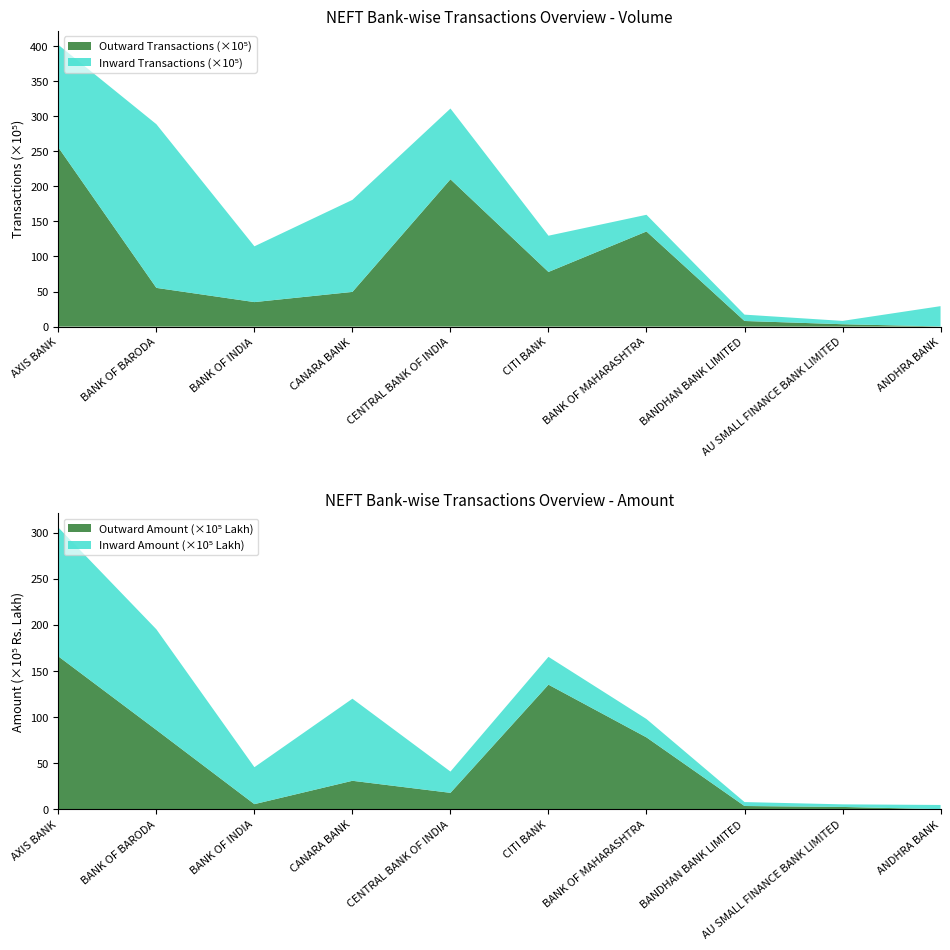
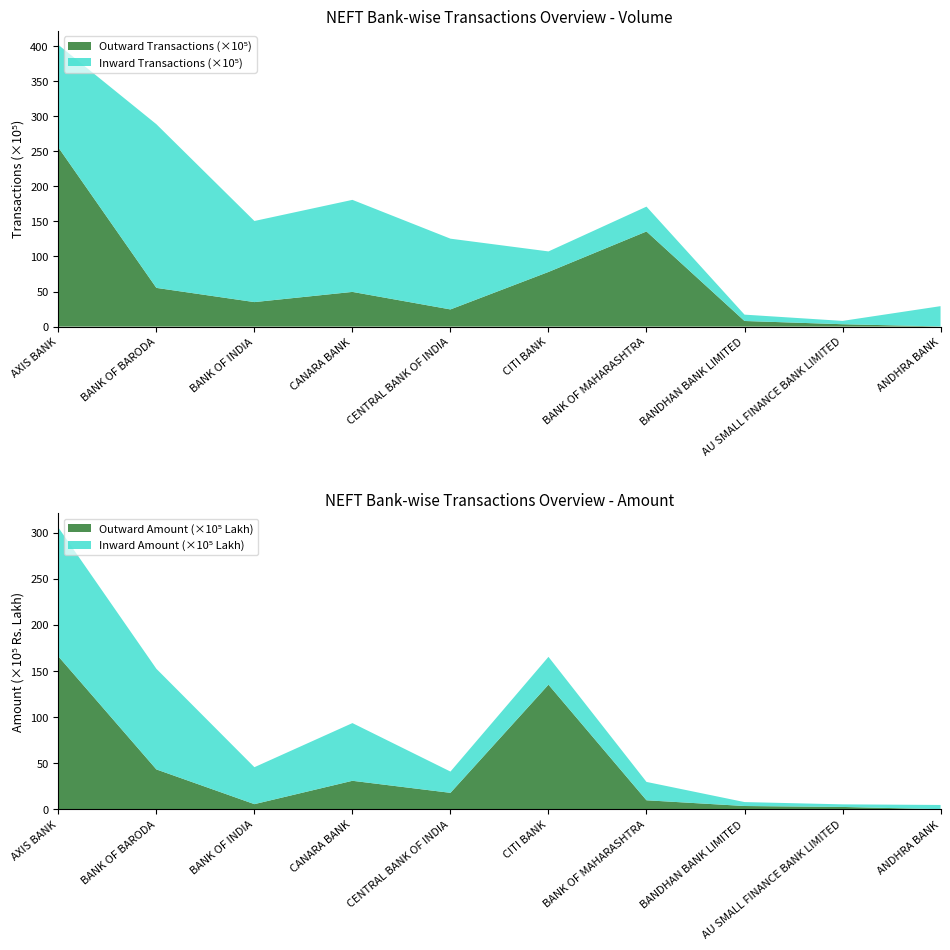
  {
    "NEFT Bank-wise Transactions Overview - Volume": {
      "Outward Transactions (×10⁵)": {
        "AXIS BANK": 260,
        "BANK OF BARODA": 60,
        "BANK OF INDIA": 30,
        "CANARA BANK": 50,
-       "CENTRAL BANK OF INDIA": 210,
+       "CENTRAL BANK OF INDIA": 20,
        "CITI BANK": 80,
        "BANK OF MAHARASHTRA": 140,
        "BANDHAN BANK LIMITED": 10
      },
      "Inward Transactions (×10⁵)": {
        "AXIS BANK": 150,
        "BANK OF BARODA": 230,
-       "BANK OF INDIA": 80,
+       "BANK OF INDIA": 120,
        "CANARA BANK": 130,
        "CENTRAL BANK OF INDIA": 100,
-       "CITI BANK": 50,
-       "BANK OF MAHARASHTRA": 20,
+       "CITI BANK": 30,
+       "BANK OF MAHARASHTRA": 40,
        "BANDHAN BANK LIMITED": 10,
        "AU SMALL FINANCE BANK LIMITED": 0,
        "ANDHRA BANK": 30
      }
    },
    "NEFT Bank-wise Transactions Overview - Amount": {
      "Outward Amount (×10⁵ Lakh)": {
        "AXIS BANK": 170,
-       "BANK OF BARODA": 90,
+       "BANK OF BARODA": 40,
        "BANK OF INDIA": 10,
        "CANARA BANK": 30,
        "CENTRAL BANK OF INDIA": 20,
        "CITI BANK": 140,
-       "BANK OF MAHARASHTRA": 80,
+       "BANK OF MAHARASHTRA": 10,
        "BANDHAN BANK LIMITED": 0
      },
      "Inward Amount (×10⁵ Lakh)": {
        "AXIS BANK": 140,
        "BANK OF BARODA": 110,
        "BANK OF INDIA": 40,
-       "CANARA BANK": 90,
+       "CANARA BANK": 60,
        "CENTRAL BANK OF INDIA": 20,
        "CITI BANK": 30,
        "BANK OF MAHARASHTRA": 20,
        "BANDHAN BANK LIMITED": 0,
        "AU SMALL FINANCE BANK LIMITED": 0,
        "ANDHRA BANK": 0
      }
    }
  }
